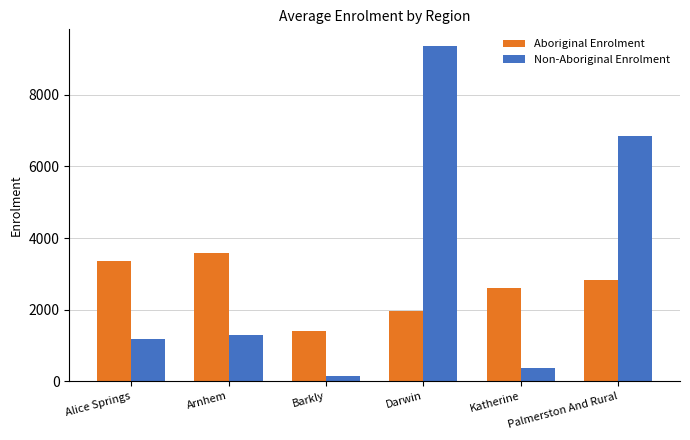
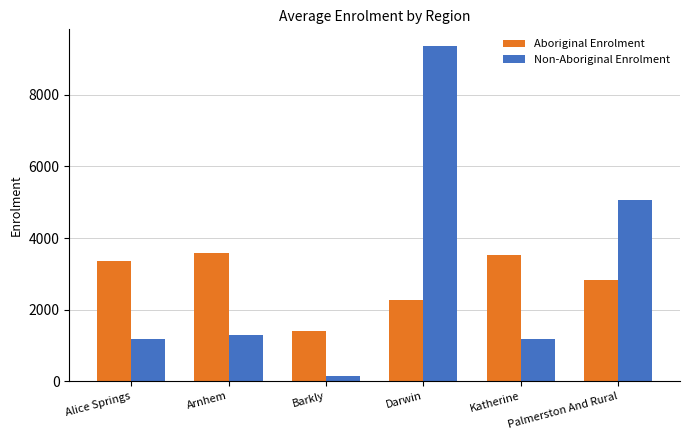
  {
    "Aboriginal Enrolment": {
      "Alice Springs": 3400,
      "Arnhem": 3600,
      "Barkly": 1400,
-     "Darwin": 2000,
-     "Katherine": 2600,
+     "Darwin": 2300,
+     "Katherine": 3500,
      "Palmerston And Rural": 2800
    },
    "Non-Aboriginal Enrolment": {
      "Alice Springs": 1200,
      "Arnhem": 1300,
      "Barkly": 200,
      "Darwin": 9400,
-     "Katherine": 400,
-     "Palmerston And Rural": 6900
+     "Katherine": 1200,
+     "Palmerston And Rural": 5100
    }
  }
